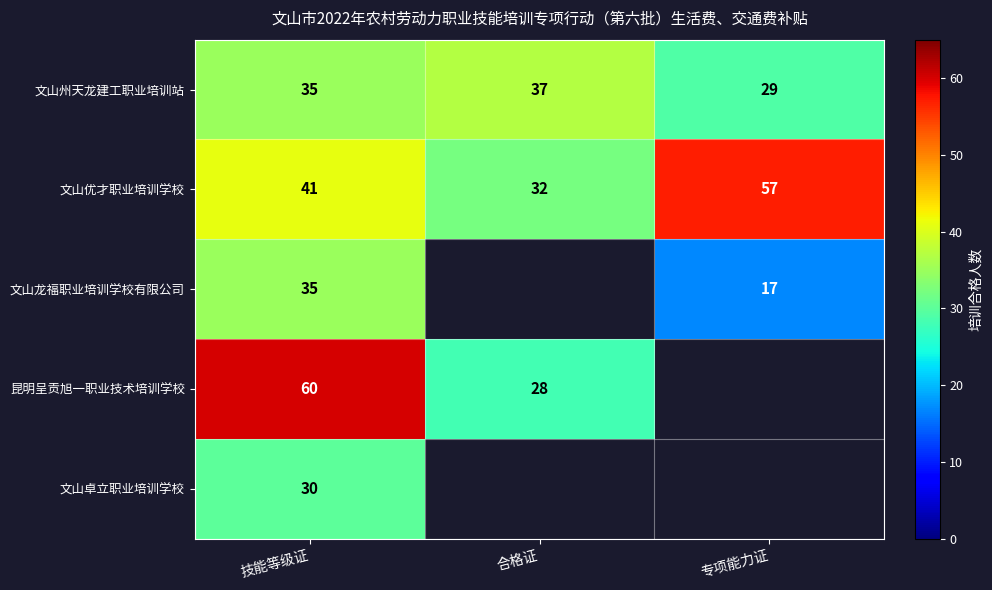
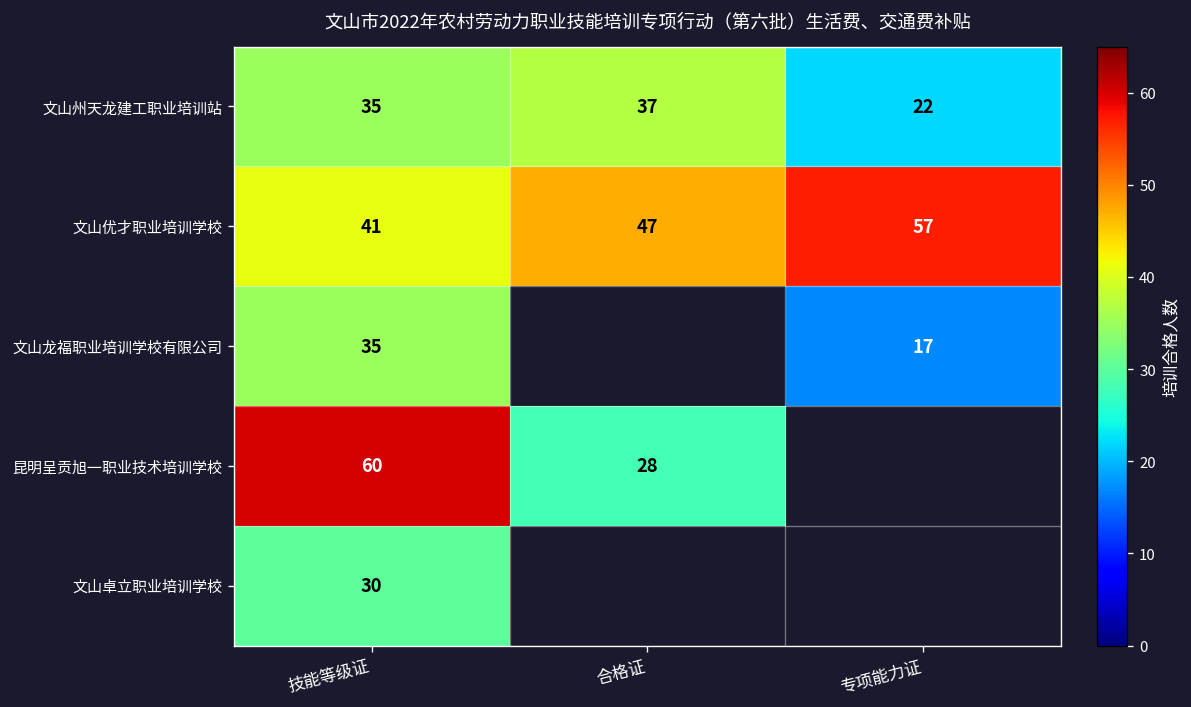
  {
    "文山州天龙建工职业培训站": {
      "技能等级证": 35,
      "合格证": 37,
-     "专项能力证": 29
+     "专项能力证": 22
    },
    "文山优才职业培训学校": {
      "技能等级证": 41,
-     "合格证": 32,
+     "合格证": 47,
      "专项能力证": 57
    },
    "文山龙福职业培训学校有限公司": {
      "技能等级证": 35,
      "专项能力证": 17
    },
    "昆明呈贡旭一职业技术培训学校": {
      "技能等级证": 60,
      "合格证": 28
    },
    "文山卓立职业培训学校": {
      "技能等级证": 30
    }
  }
